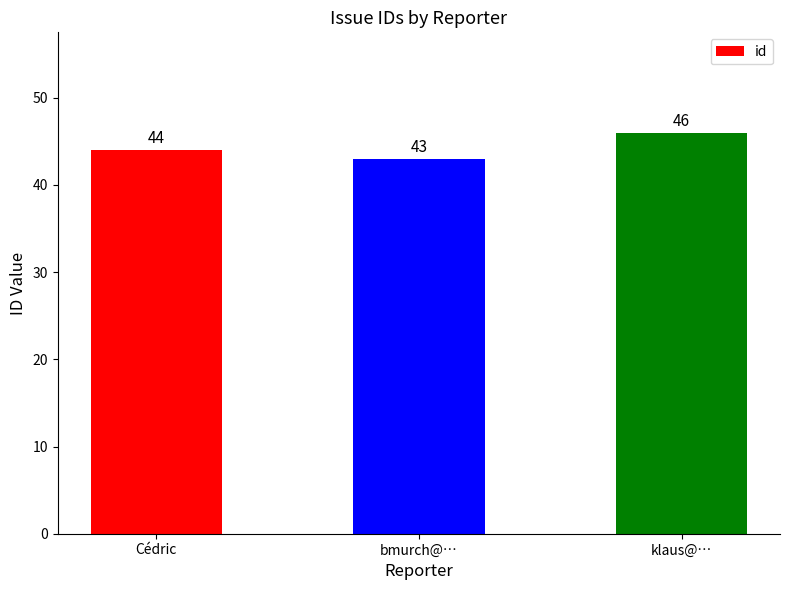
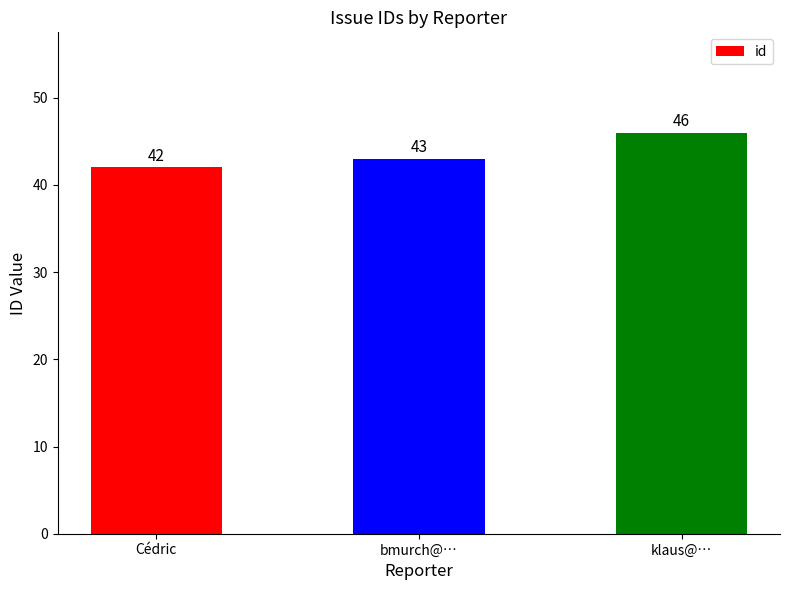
  {
-   "Cédric": 44,
+   "Cédric": 42,
    "bmurch@…": 43,
    "klaus@…": 46
  }
